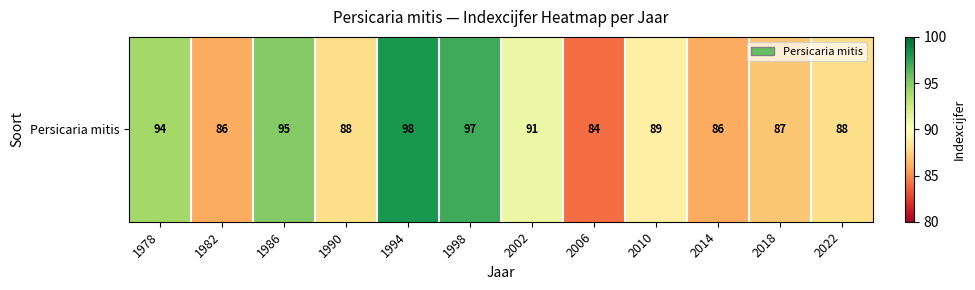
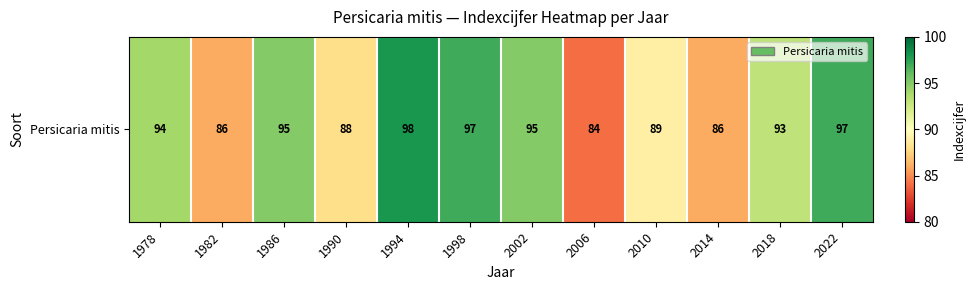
  {
    "Persicaria mitis": {
      "1978": 94,
      "1982": 86,
      "1986": 95,
      "1990": 88,
      "1994": 98,
      "1998": 97,
-     "2002": 91,
+     "2002": 95,
      "2006": 84,
      "2010": 89,
      "2014": 86,
-     "2018": 87,
-     "2022": 88
+     "2018": 93,
+     "2022": 97
    }
  }
